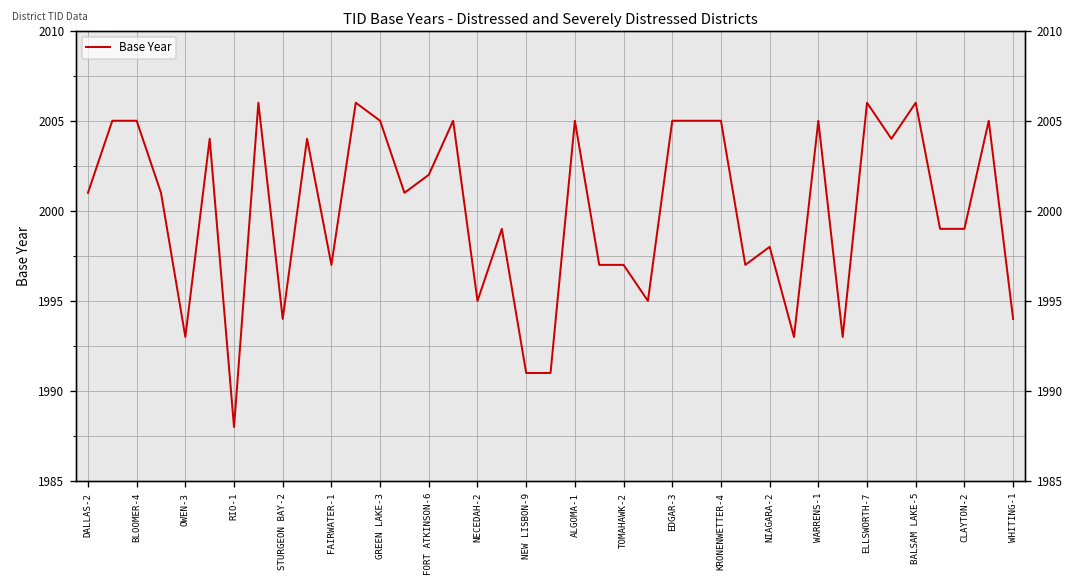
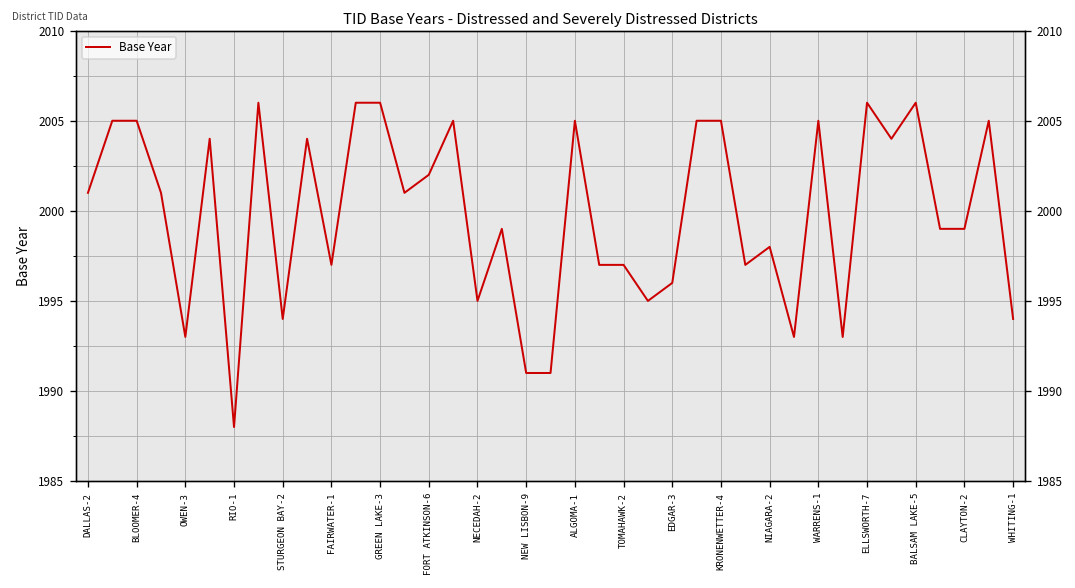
  {
    "DALLAS-2": 2001,
    "BLOOMER-4": 2005,
    "OWEN-3": 1993,
    "RIO-1": 1988,
    "STURGEON BAY-2": 1994,
    "FAIRWATER-1": 1997,
-   "GREEN LAKE-3": 2005,
+   "GREEN LAKE-3": 2006,
    "FORT ATKINSON-6": 2002,
    "NECEDAH-2": 1995,
    "NEW LISBON-9": 1991,
    "ALGOMA-1": 2005,
    "TOMAHAWK-2": 1997,
-   "EDGAR-3": 2005,
+   "EDGAR-3": 1996,
    "KRONENWETTER-4": 2005,
    "NIAGARA-2": 1998,
    "WARRENS-1": 2005,
    "ELLSWORTH-7": 2006,
    "BALSAM LAKE-5": 2006,
    "CLAYTON-2": 1999,
    "WHITING-1": 1994
  }
